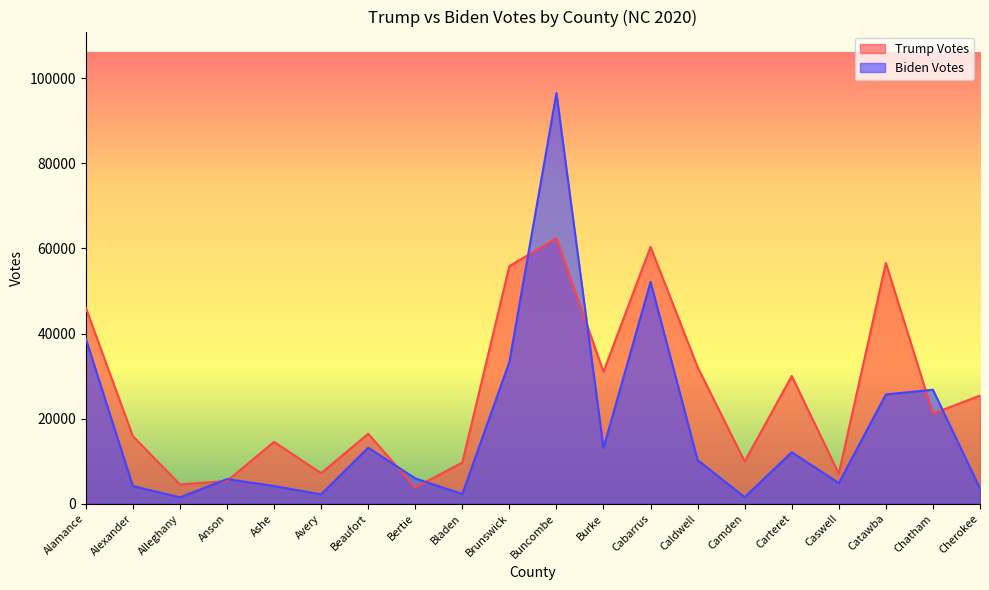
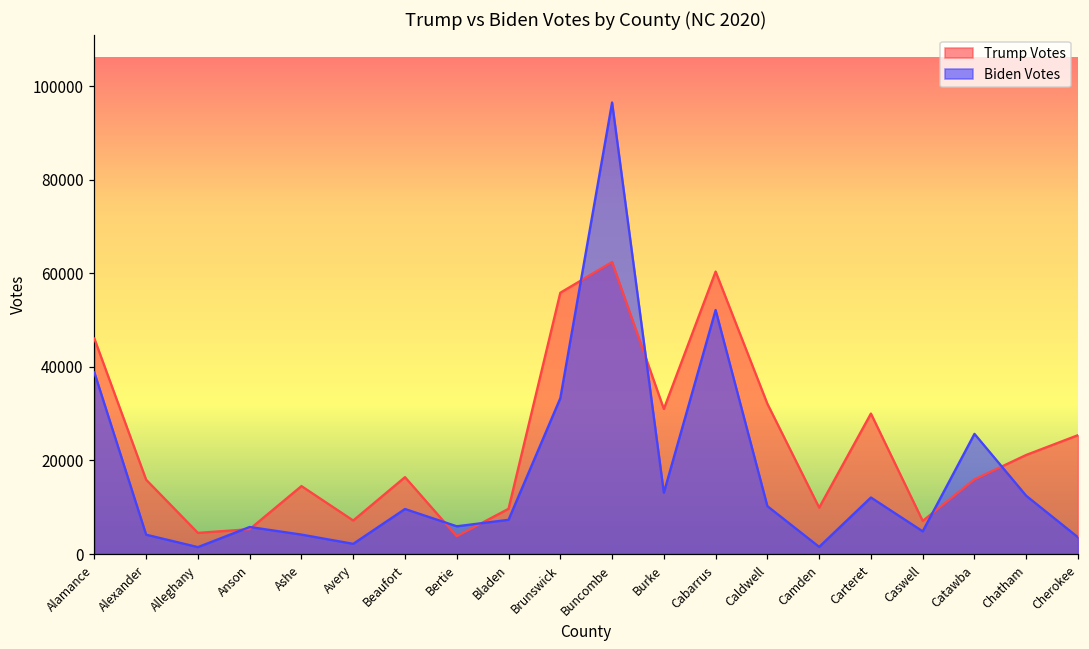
  {
    "Trump Votes": {
      "Alamance": 46000,
      "Alexander": 16000,
      "Alleghany": 5000,
      "Ashe": 15000,
      "Avery": 7000,
      "Beaufort": 16000,
      "Bertie": 4000,
      "Bladen": 10000,
      "Brunswick": 56000,
      "Buncombe": 62000,
      "Burke": 31000,
      "Cabarrus": 60000,
      "Caldwell": 32000,
      "Camden": 10000,
      "Carteret": 30000,
      "Caswell": 7000,
-     "Catawba": 57000,
+     "Catawba": 16000,
      "Chatham": 21000,
      "Cherokee": 25000
    },
    "Biden Votes": {
      "Alamance": 39000,
      "Alexander": 4000,
      "Alleghany": 1000,
      "Ashe": 4000,
      "Avery": 2000,
-     "Beaufort": 13000,
+     "Beaufort": 10000,
      "Bertie": 6000,
-     "Bladen": 2000,
+     "Bladen": 7000,
      "Brunswick": 33000,
      "Buncombe": 97000,
      "Burke": 13000,
      "Cabarrus": 52000,
      "Caldwell": 10000,
      "Camden": 2000,
      "Carteret": 12000,
      "Caswell": 5000,
      "Catawba": 26000,
-     "Chatham": 27000,
+     "Chatham": 12000,
      "Cherokee": 4000
    }
  }
